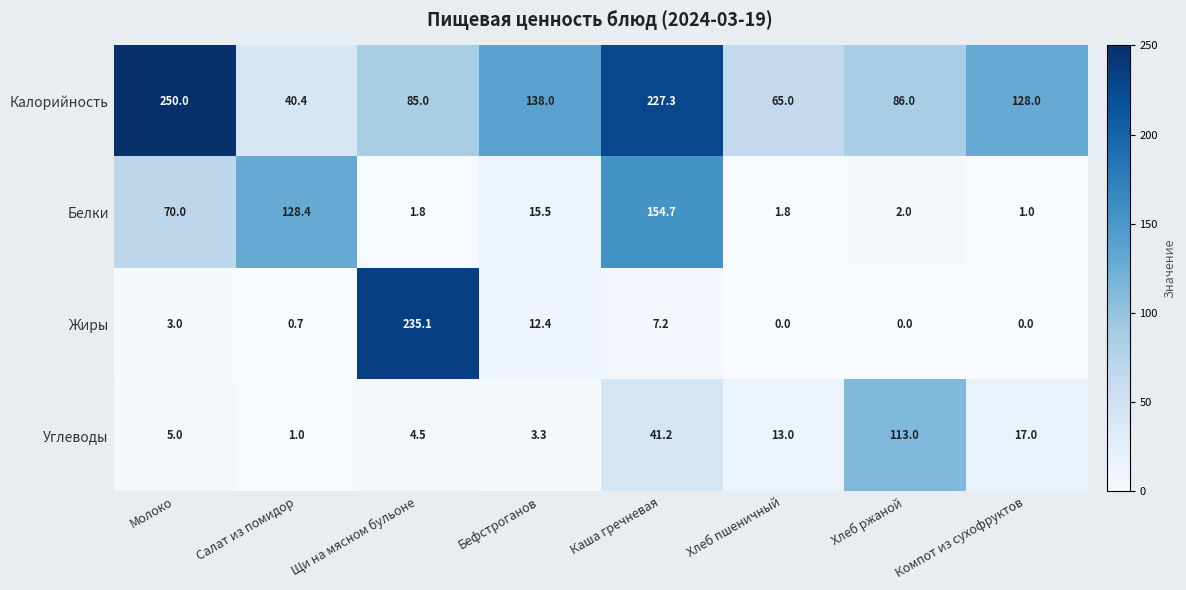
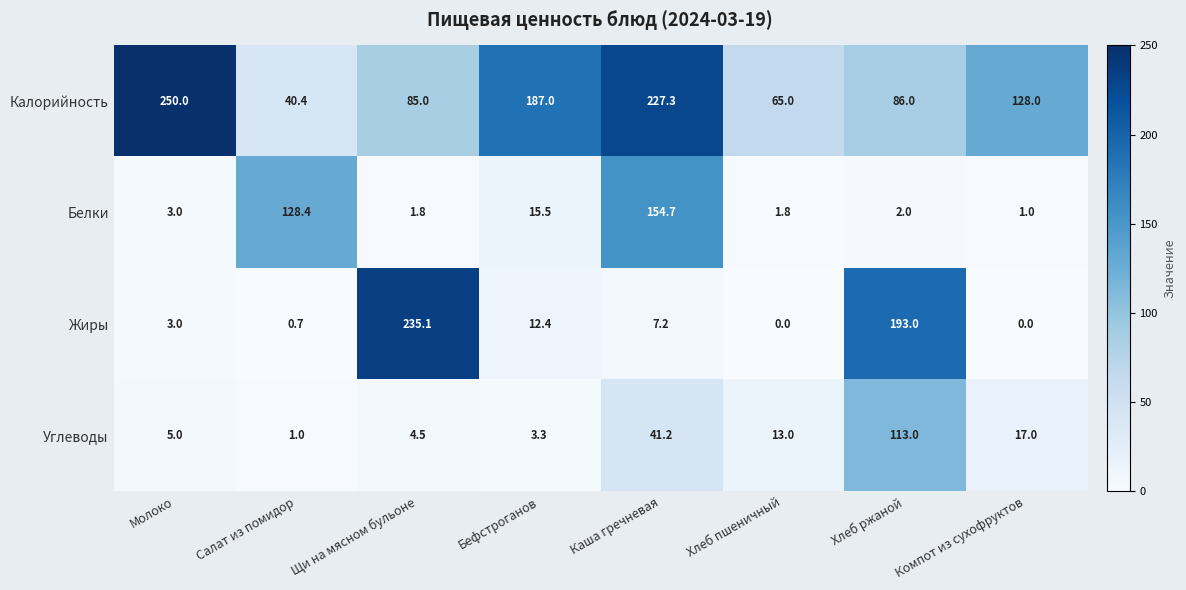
  {
    "Калорийность": {
      "Молоко": 250.0,
      "Салат из помидор": 40.4,
      "Щи на мясном бульоне": 85.0,
-     "Бефстроганов": 138.0,
+     "Бефстроганов": 187.0,
      "Каша гречневая": 227.3,
      "Хлеб пшеничный": 65.0,
      "Хлеб ржаной": 86.0,
      "Компот из сухофруктов": 128.0
    },
    "Белки": {
-     "Молоко": 70.0,
+     "Молоко": 3.0,
      "Салат из помидор": 128.4,
      "Щи на мясном бульоне": 1.8,
      "Бефстроганов": 15.5,
      "Каша гречневая": 154.7,
      "Хлеб пшеничный": 1.8,
      "Хлеб ржаной": 2.0,
      "Компот из сухофруктов": 1.0
    },
    "Жиры": {
      "Молоко": 3.0,
      "Салат из помидор": 0.7,
      "Щи на мясном бульоне": 235.1,
      "Бефстроганов": 12.4,
      "Каша гречневая": 7.2,
      "Хлеб пшеничный": 0.0,
-     "Хлеб ржаной": 0.0,
+     "Хлеб ржаной": 193.0,
      "Компот из сухофруктов": 0.0
    },
    "Углеводы": {
      "Молоко": 5.0,
      "Салат из помидор": 1.0,
      "Щи на мясном бульоне": 4.5,
      "Бефстроганов": 3.3,
      "Каша гречневая": 41.2,
      "Хлеб пшеничный": 13.0,
      "Хлеб ржаной": 113.0,
      "Компот из сухофруктов": 17.0
    }
  }
